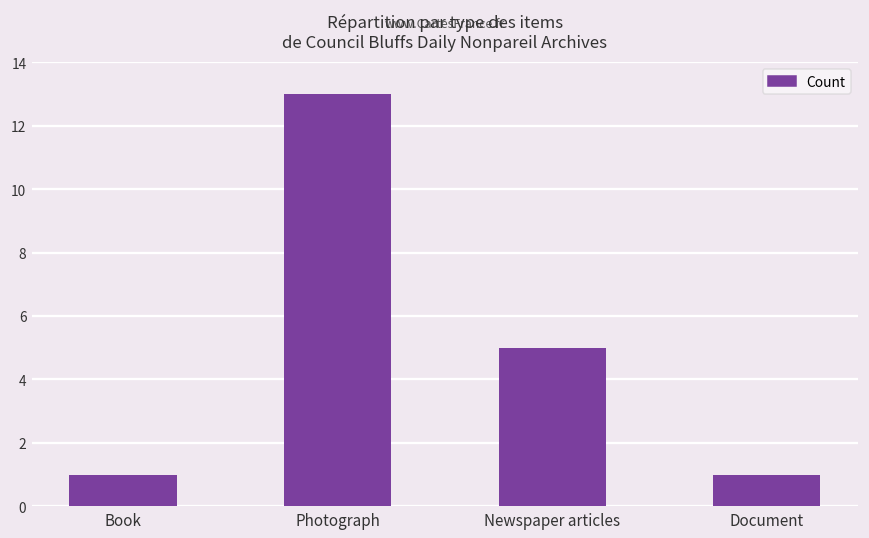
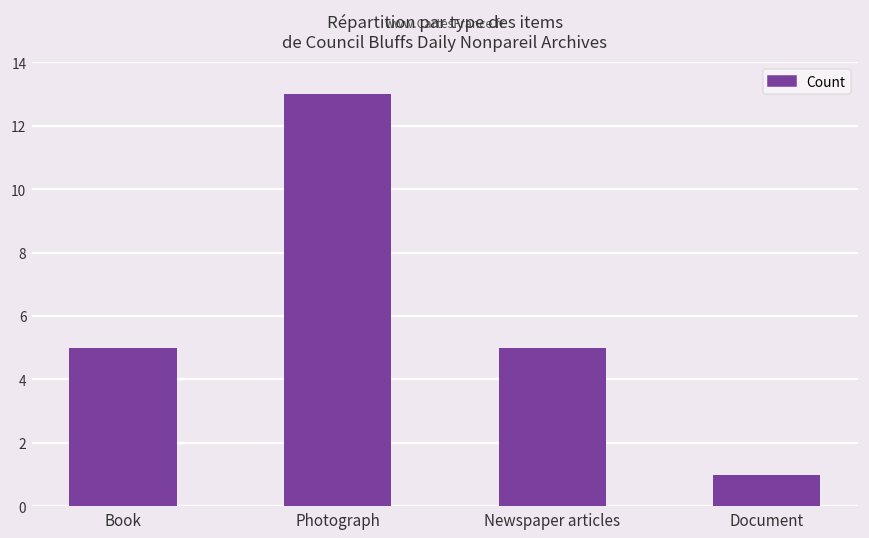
  {
-   "Book": 1,
+   "Book": 5,
    "Photograph": 13,
    "Newspaper articles": 5,
    "Document": 1
  }
